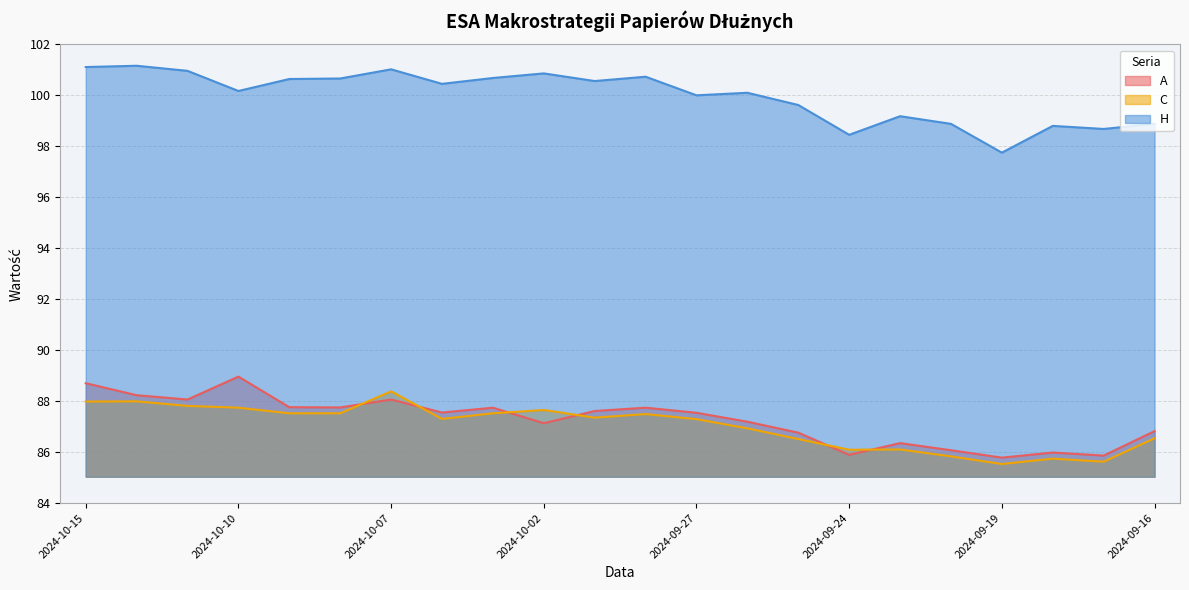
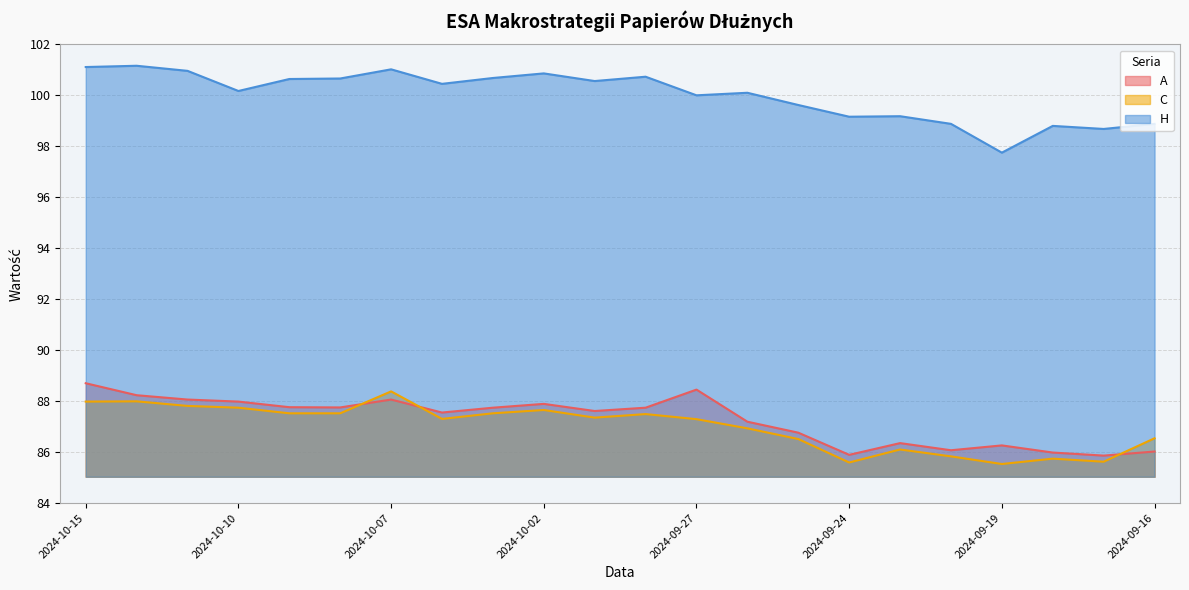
  {
    "A": {
      "2024-10-15": 88.7,
-     "2024-10-10": 89.0,
+     "2024-10-10": 88.0,
      "2024-10-07": 88.1,
-     "2024-10-02": 87.1,
-     "2024-09-27": 87.5,
+     "2024-10-02": 87.9,
+     "2024-09-27": 88.5,
      "2024-09-24": 85.9,
-     "2024-09-19": 85.8,
-     "2024-09-16": 86.8
+     "2024-09-19": 86.3,
+     "2024-09-16": 86.0
    },
    "C": {
      "2024-10-15": 88.0,
      "2024-10-10": 87.7,
      "2024-10-07": 88.4,
      "2024-10-02": 87.7,
      "2024-09-27": 87.3,
-     "2024-09-24": 86.1,
+     "2024-09-24": 85.6,
      "2024-09-19": 85.5,
      "2024-09-16": 86.5
    },
    "H": {
      "2024-10-15": 101.1,
      "2024-10-10": 100.2,
      "2024-10-07": 101.0,
      "2024-10-02": 100.9,
      "2024-09-27": 100.0,
-     "2024-09-24": 98.5,
+     "2024-09-24": 99.2,
      "2024-09-19": 97.8
    }
  }
